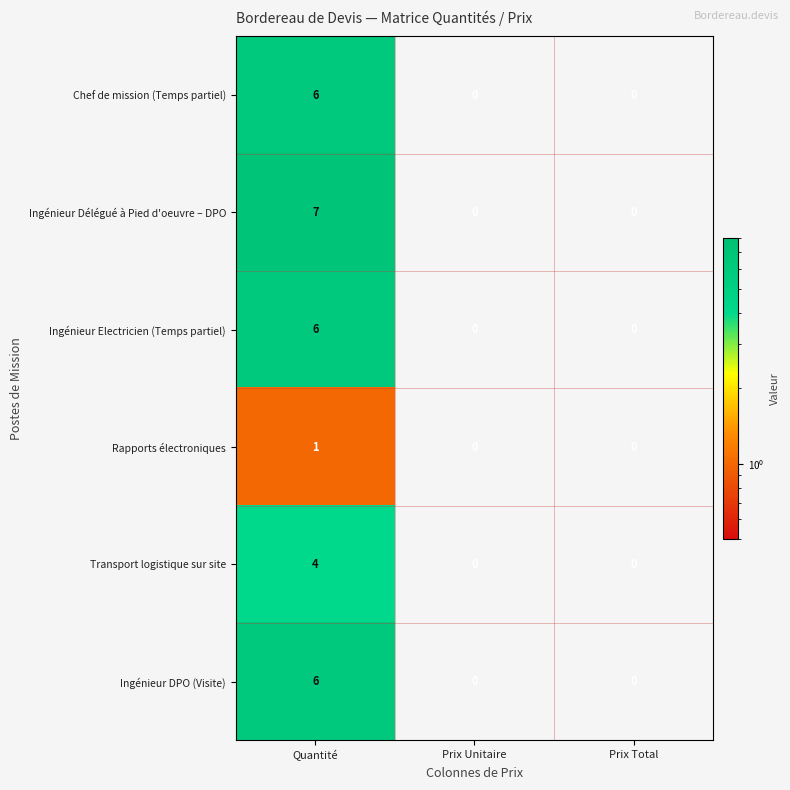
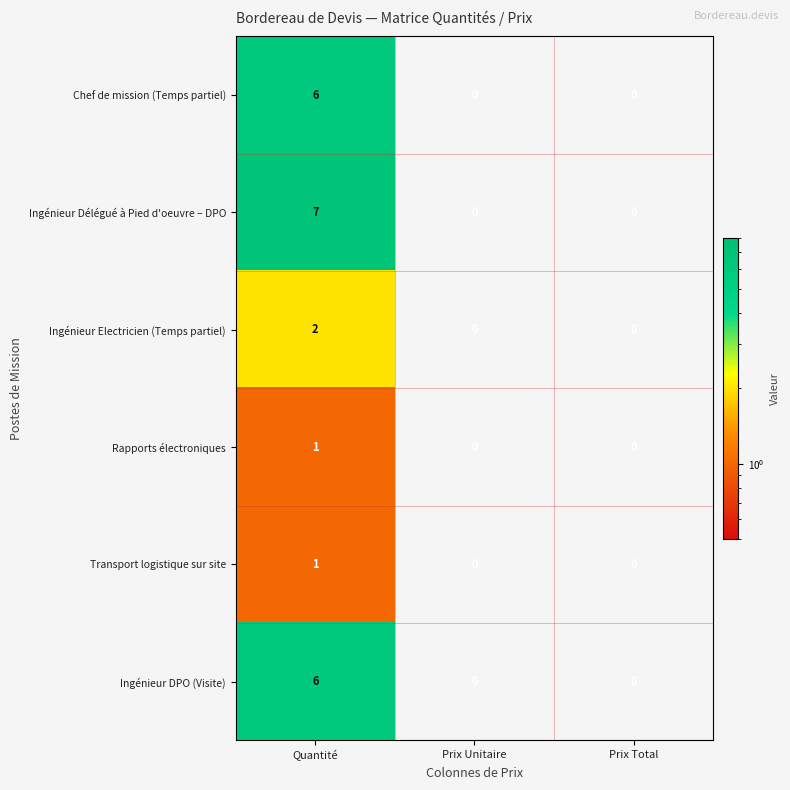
  {
    "Chef de mission (Temps partiel)": {
      "Quantité": 6
    },
    "Ingénieur Délégué à Pied d'oeuvre – DPO": {
      "Quantité": 7
    },
    "Ingénieur Electricien (Temps partiel)": {
-     "Quantité": 6
+     "Quantité": 2
    },
    "Rapports électroniques": {
      "Quantité": 1
    },
    "Transport logistique sur site": {
-     "Quantité": 4
+     "Quantité": 1
    },
    "Ingénieur DPO (Visite)": {
      "Quantité": 6
    }
  }
